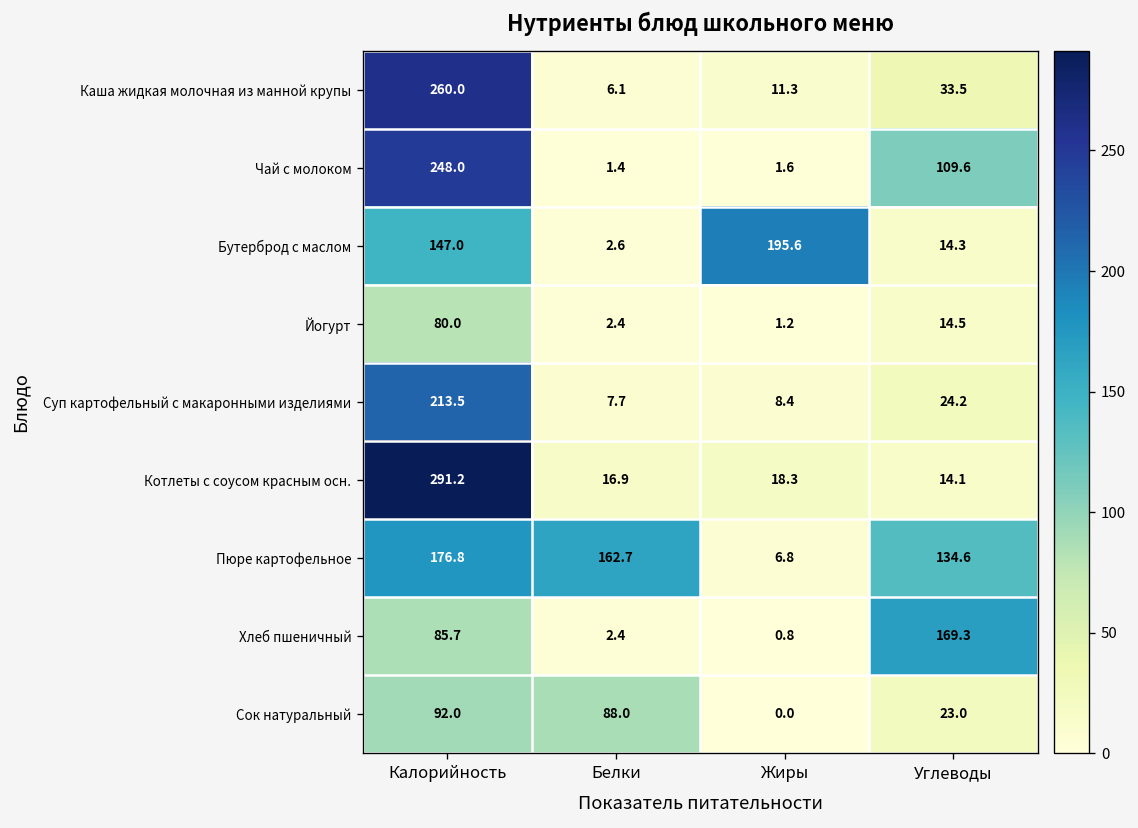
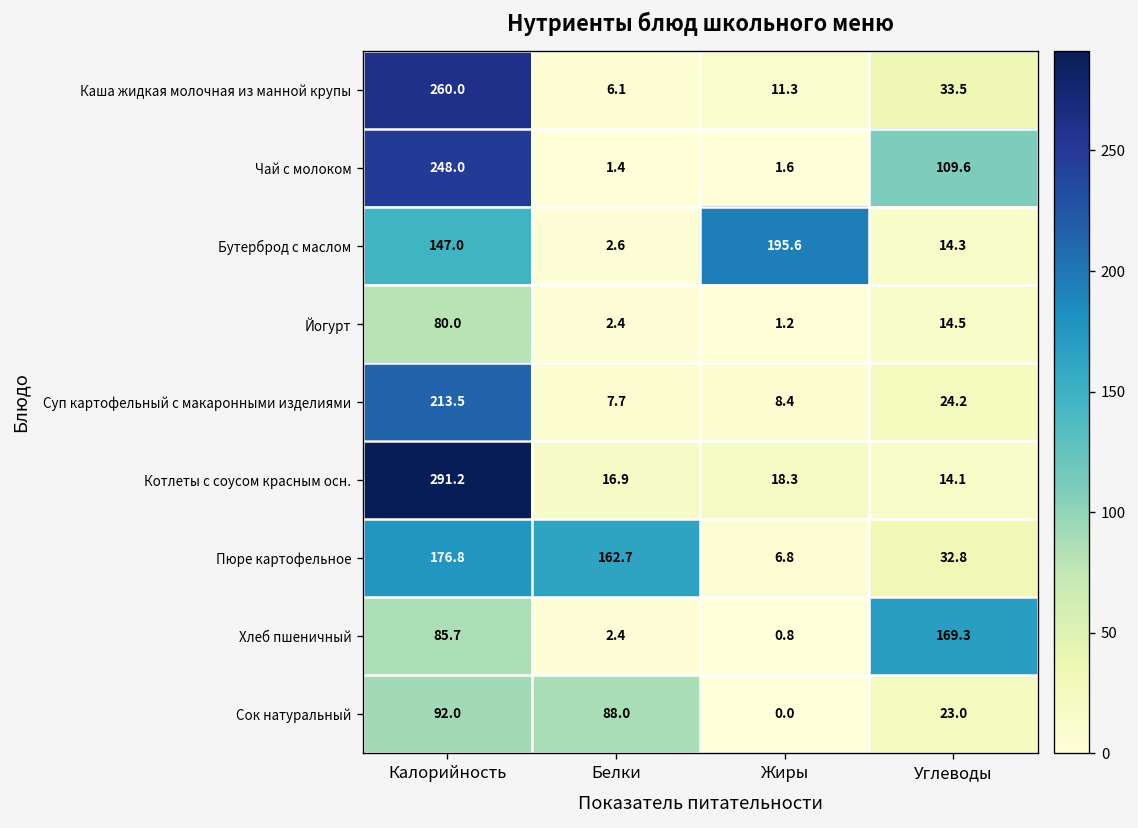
  {
    "Каша жидкая молочная из манной крупы": {
      "Калорийность": 260.0,
      "Белки": 6.1,
      "Жиры": 11.3,
      "Углеводы": 33.5
    },
    "Чай с молоком": {
      "Калорийность": 248.0,
      "Белки": 1.4,
      "Жиры": 1.6,
      "Углеводы": 109.6
    },
    "Бутерброд с маслом": {
      "Калорийность": 147.0,
      "Белки": 2.6,
      "Жиры": 195.6,
      "Углеводы": 14.3
    },
    "Йогурт": {
      "Калорийность": 80.0,
      "Белки": 2.4,
      "Жиры": 1.2,
      "Углеводы": 14.5
    },
    "Суп картофельный с макаронными изделиями": {
      "Калорийность": 213.5,
      "Белки": 7.7,
      "Жиры": 8.4,
      "Углеводы": 24.2
    },
    "Котлеты с соусом красным осн.": {
      "Калорийность": 291.2,
      "Белки": 16.9,
      "Жиры": 18.3,
      "Углеводы": 14.1
    },
    "Пюре картофельное": {
      "Калорийность": 176.8,
      "Белки": 162.7,
      "Жиры": 6.8,
-     "Углеводы": 134.6
+     "Углеводы": 32.8
    },
    "Хлеб пшеничный": {
      "Калорийность": 85.7,
      "Белки": 2.4,
      "Жиры": 0.8,
      "Углеводы": 169.3
    },
    "Сок натуральный": {
      "Калорийность": 92.0,
      "Белки": 88.0,
      "Жиры": 0.0,
      "Углеводы": 23.0
    }
  }
